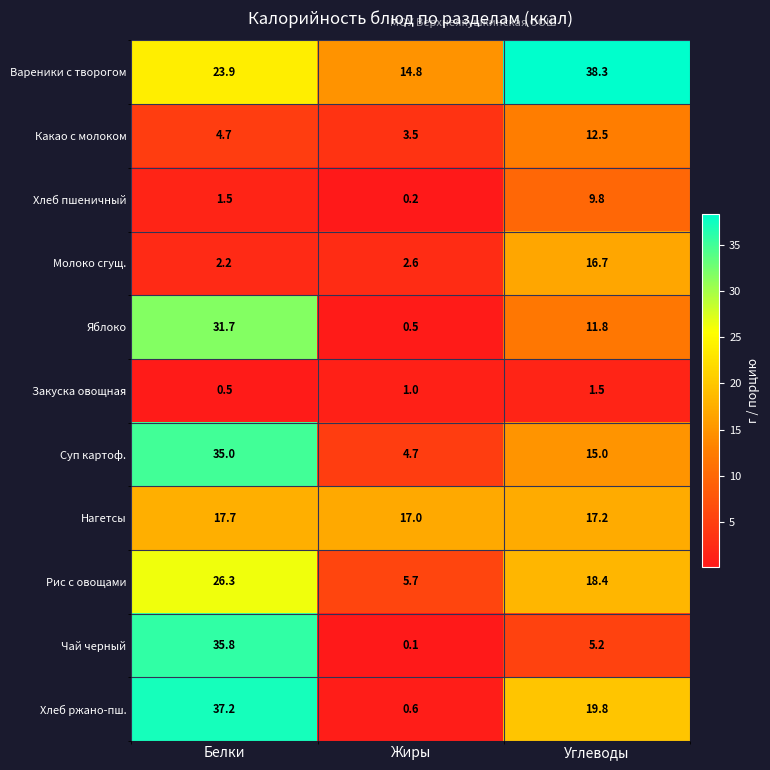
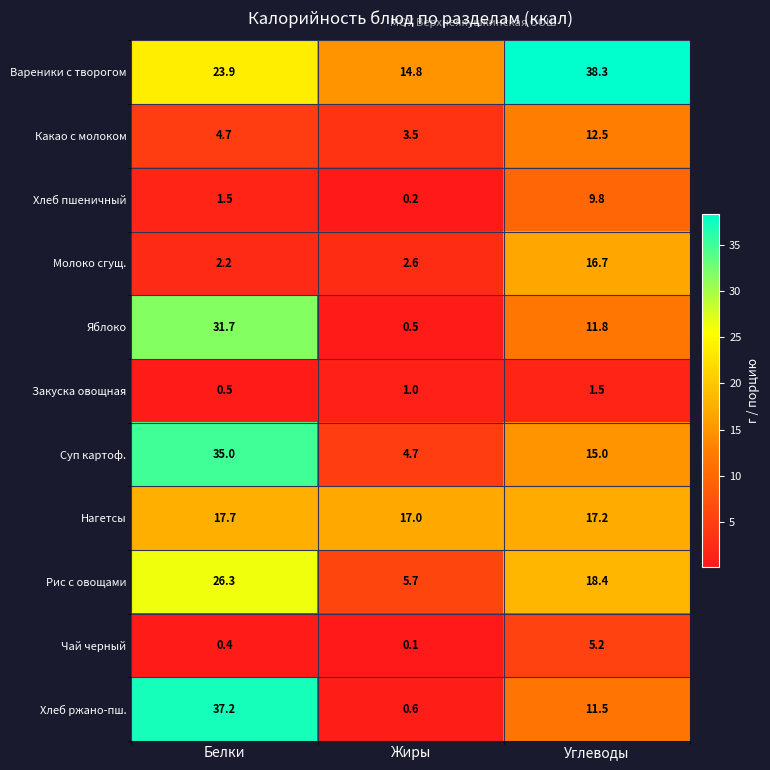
  {
    "Вареники с творогом": {
      "Белки": 23.9,
      "Жиры": 14.8,
      "Углеводы": 38.3
    },
    "Какао с молоком": {
      "Белки": 4.7,
      "Жиры": 3.5,
      "Углеводы": 12.5
    },
    "Хлеб пшеничный": {
      "Белки": 1.5,
      "Жиры": 0.2,
      "Углеводы": 9.8
    },
    "Молоко сгущ.": {
      "Белки": 2.2,
      "Жиры": 2.6,
      "Углеводы": 16.7
    },
    "Яблоко": {
      "Белки": 31.7,
      "Жиры": 0.5,
      "Углеводы": 11.8
    },
    "Закуска овощная": {
      "Белки": 0.5,
      "Жиры": 1.0,
      "Углеводы": 1.5
    },
    "Суп картоф.": {
      "Белки": 35.0,
      "Жиры": 4.7,
      "Углеводы": 15.0
    },
    "Нагетсы": {
      "Белки": 17.7,
      "Жиры": 17.0,
      "Углеводы": 17.2
    },
    "Рис с овощами": {
      "Белки": 26.3,
      "Жиры": 5.7,
      "Углеводы": 18.4
    },
    "Чай черный": {
-     "Белки": 35.8,
+     "Белки": 0.4,
      "Жиры": 0.1,
      "Углеводы": 5.2
    },
    "Хлеб ржано-пш.": {
      "Белки": 37.2,
      "Жиры": 0.6,
-     "Углеводы": 19.8
+     "Углеводы": 11.5
    }
  }
